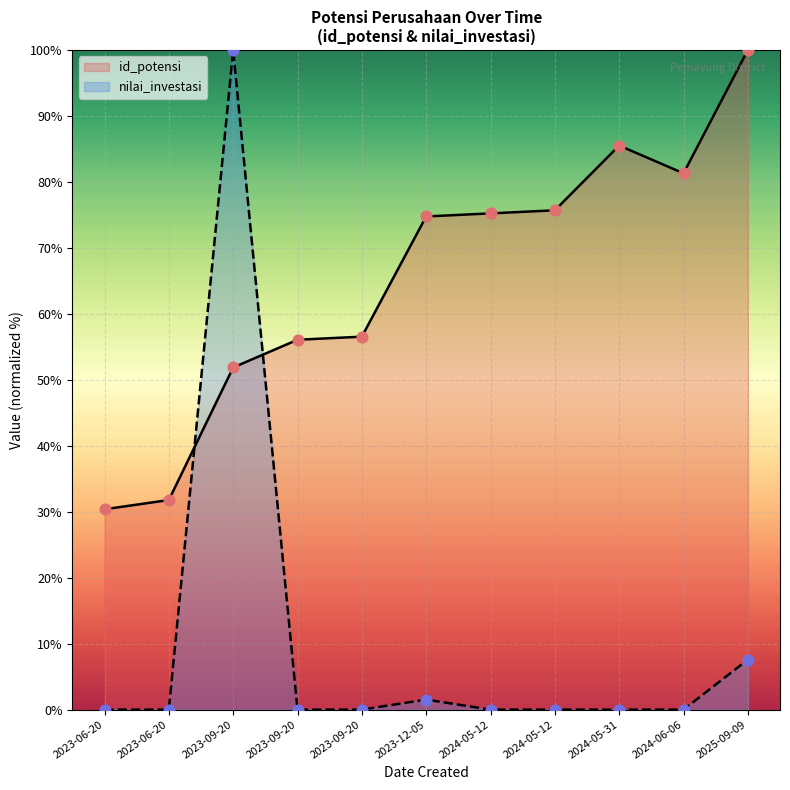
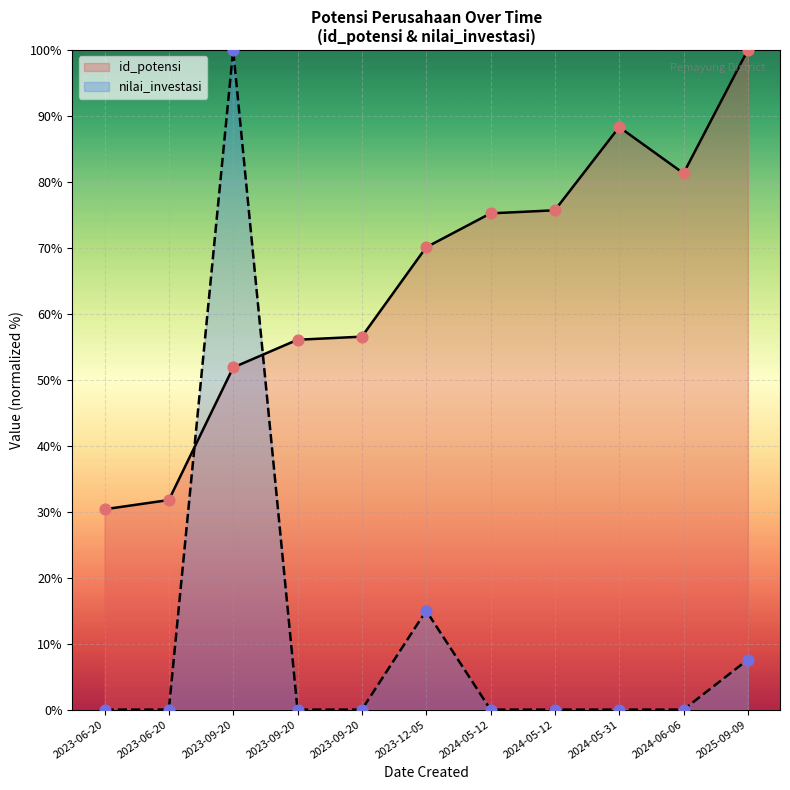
  {
    "id_potensi": {
-     "2023-12-05": "75%",
-     "2024-05-31": "86%",
+     "2023-12-05": "70%",
+     "2024-05-31": "88%",
      "2024-06-06": "81%",
      "2025-09-09": "100%"
    },
    "nilai_investasi": {
-     "2023-12-05": "2%",
+     "2023-12-05": "15%",
      "2024-05-31": "0%",
      "2024-06-06": "0%",
      "2025-09-09": "8%"
    }
  }
